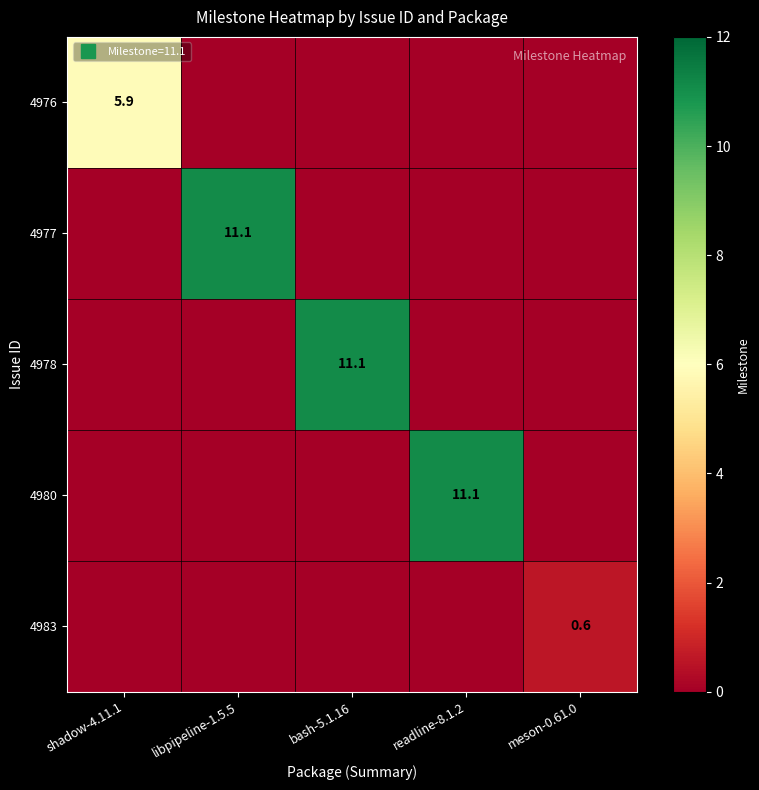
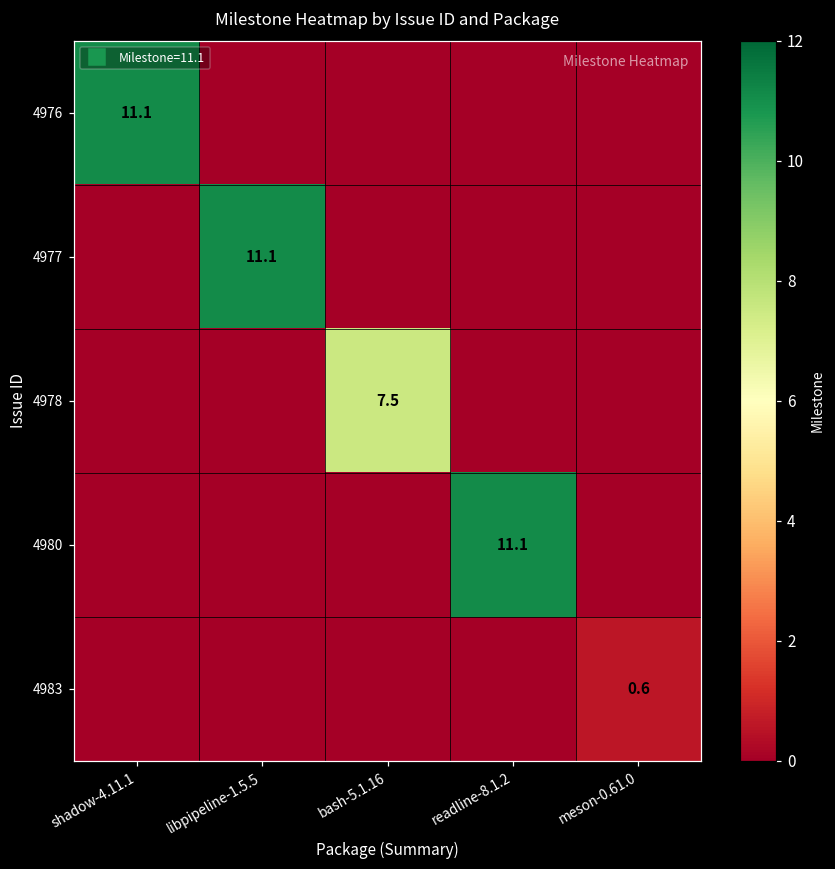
  {
    "4976": {
-     "shadow-4.11.1": 5.9
+     "shadow-4.11.1": 11.1
    },
    "4977": {
      "libpipeline-1.5.5": 11.1
    },
    "4978": {
-     "bash-5.1.16": 11.1
+     "bash-5.1.16": 7.5
    },
    "4980": {
      "readline-8.1.2": 11.1
    },
    "4983": {
      "meson-0.61.0": 0.6
    }
  }
